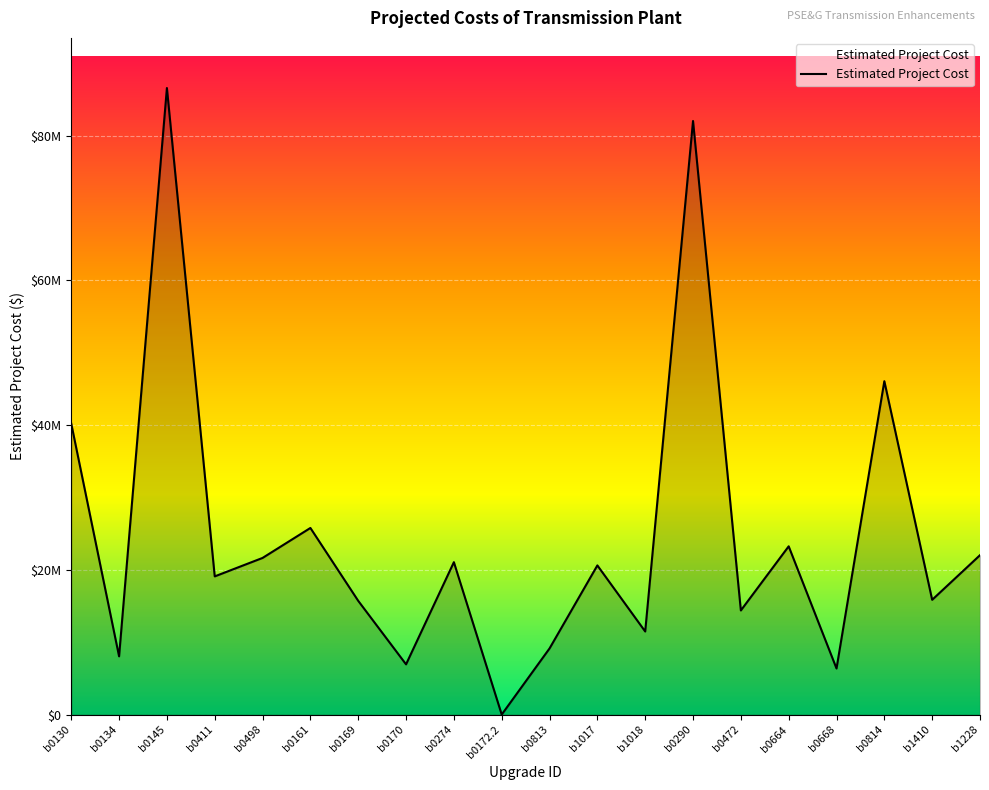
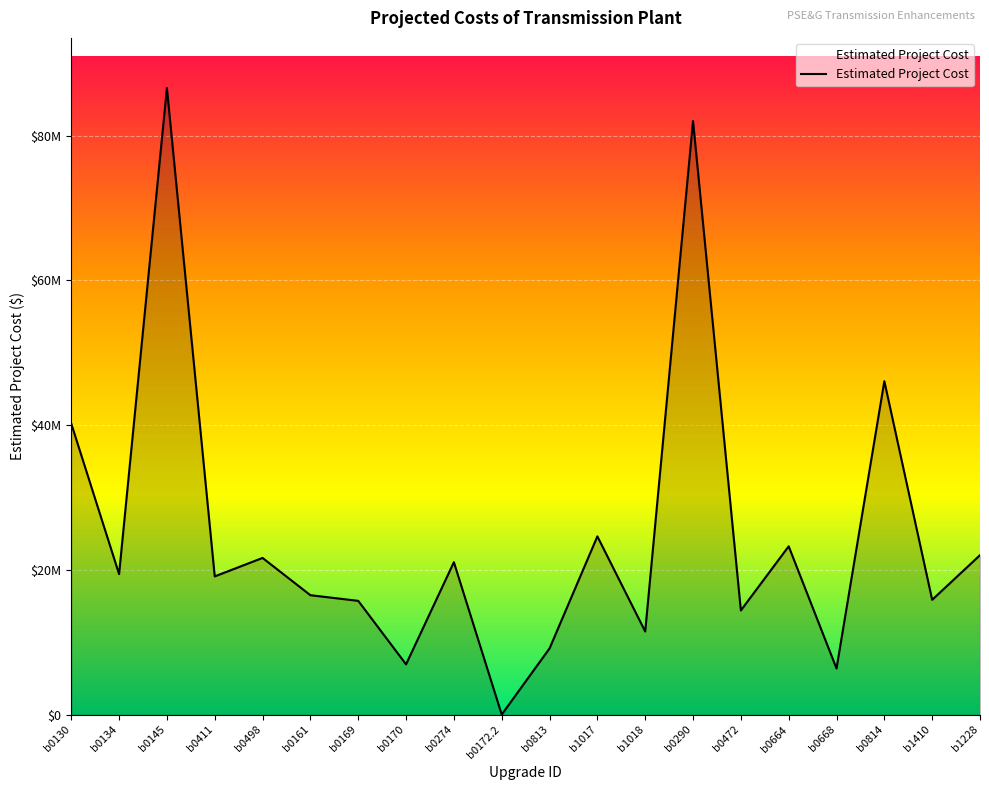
  {
    "b0130": "$40000000",
-   "b0134": "$8000000",
+   "b0134": "$19000000",
    "b0145": "$87000000",
    "b0411": "$19000000",
    "b0498": "$22000000",
-   "b0161": "$26000000",
+   "b0161": "$17000000",
    "b0169": "$16000000",
    "b0170": "$7000000",
    "b0274": "$21000000",
    "b0172.2": "$0",
    "b0813": "$9000000",
-   "b1017": "$21000000",
+   "b1017": "$25000000",
    "b1018": "$12000000",
    "b0290": "$82000000",
    "b0472": "$14000000",
    "b0664": "$23000000",
    "b0668": "$6000000",
    "b0814": "$46000000",
    "b1410": "$16000000",
    "b1228": "$22000000"
  }
